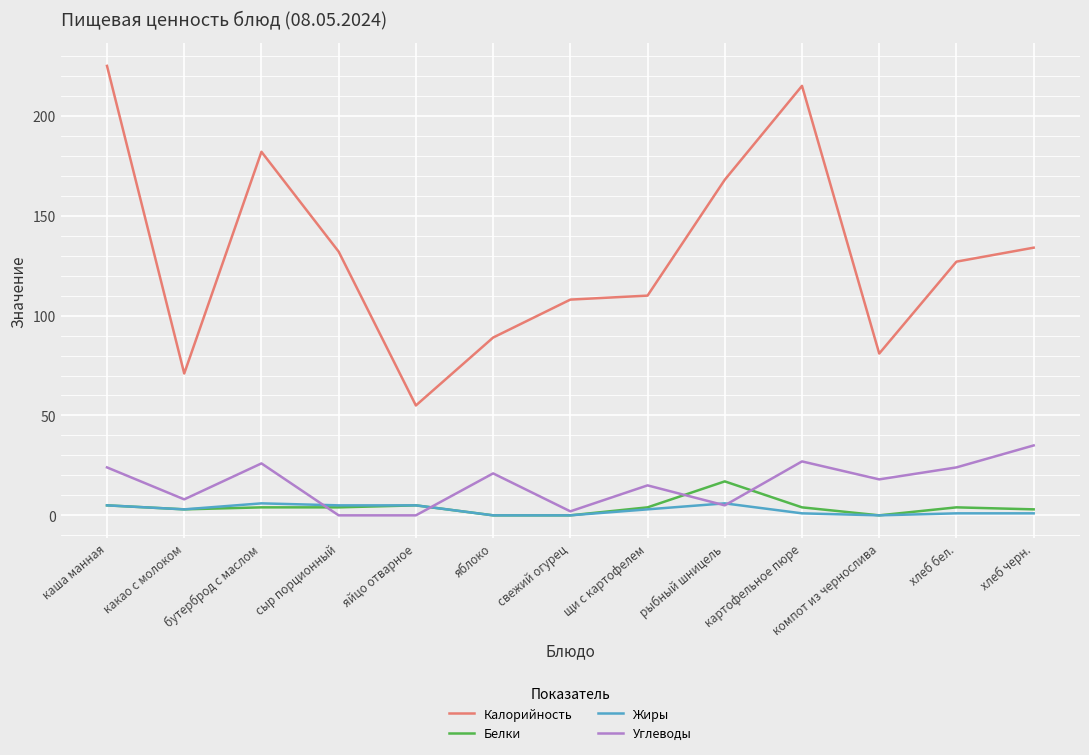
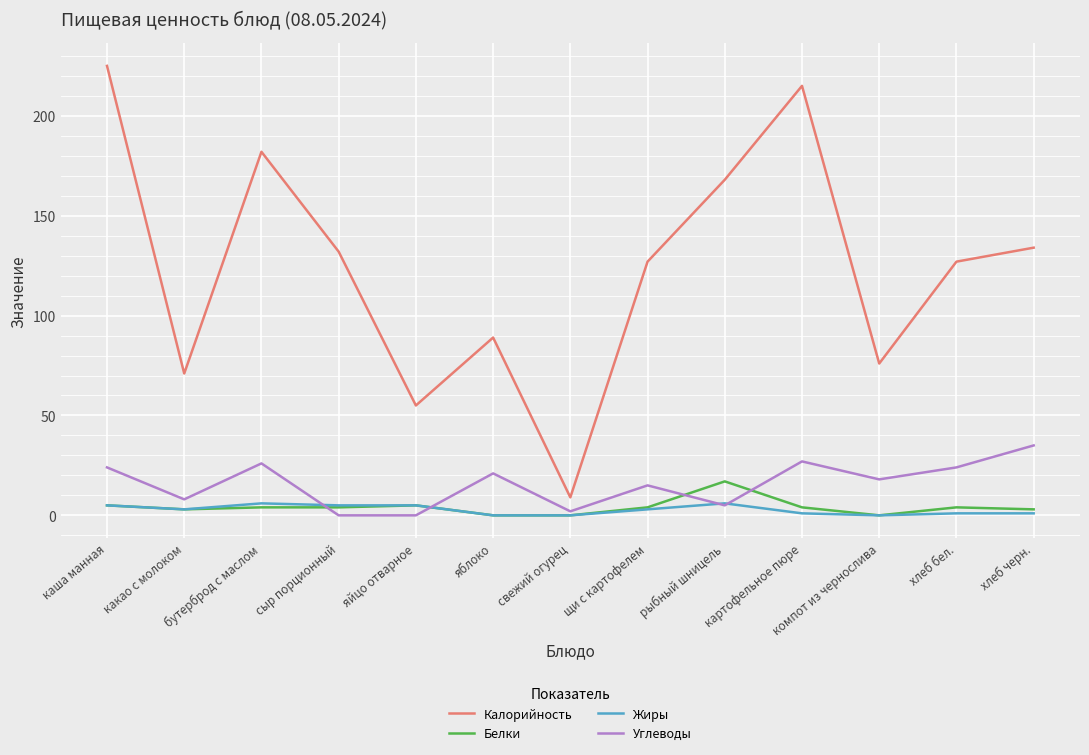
  {
    "Калорийность": {
      "каша манная": 225,
      "какао с молоком": 71,
      "бутерброд с маслом": 182,
      "сыр порционный": 132,
      "яйцо отварное": 55,
      "яблоко": 89,
-     "свежий огурец": 108,
-     "щи с картофелем": 110,
+     "свежий огурец": 9,
+     "щи с картофелем": 127,
      "рыбный шницель": 168,
      "картофельное пюре": 215,
-     "компот из чернослива": 81,
+     "компот из чернослива": 76,
      "хлеб бел.": 127,
      "хлеб черн.": 134
    },
    "Белки": {
      "бутерброд с маслом": 4,
      "рыбный шницель": 17,
      "картофельное пюре": 4,
      "хлеб бел.": 4,
      "хлеб черн.": 3
    },
    "Жиры": {
      "бутерброд с маслом": 6,
      "картофельное пюре": 1,
      "хлеб бел.": 1,
      "хлеб черн.": 1
    },
    "Углеводы": {
      "каша манная": 24,
      "какао с молоком": 8,
      "бутерброд с маслом": 26,
      "сыр порционный": 0,
      "яйцо отварное": 0,
      "яблоко": 21,
      "свежий огурец": 2,
      "щи с картофелем": 15,
      "картофельное пюре": 27,
      "компот из чернослива": 18,
      "хлеб бел.": 24,
      "хлеб черн.": 35
    }
  }
